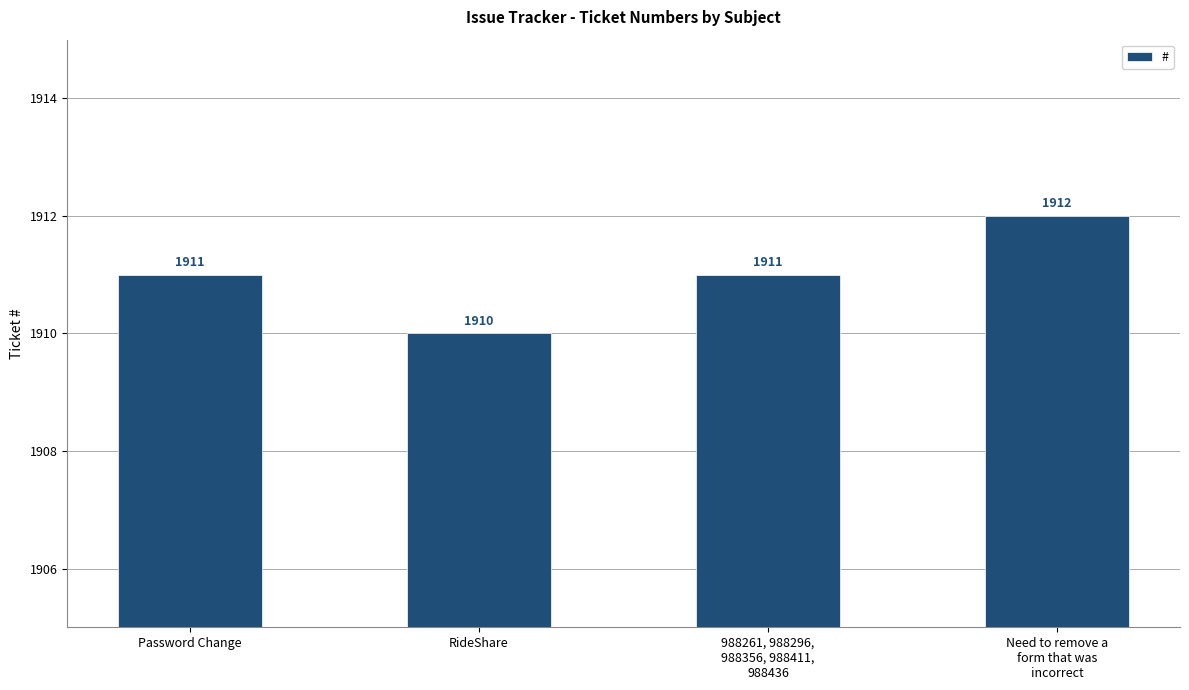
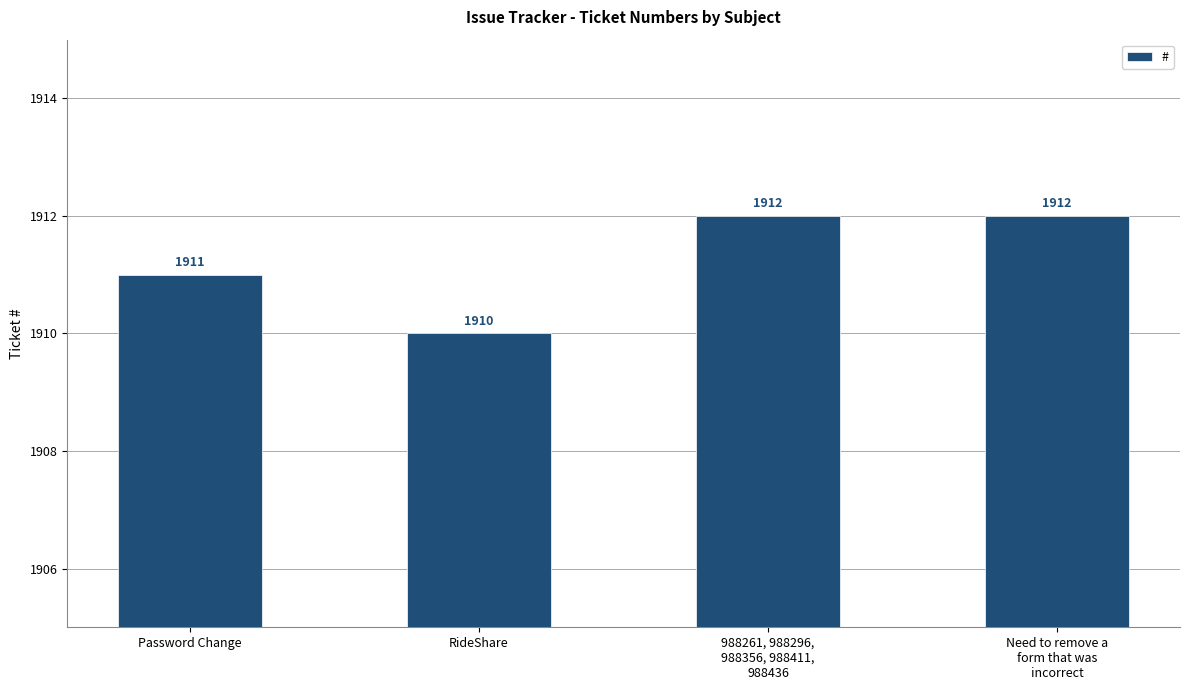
  {
    "Password Change": 1911,
    "RideShare": 1910,
-   "988261, 988296, 988356, 988411, 988436": 1911,
+   "988261, 988296, 988356, 988411, 988436": 1912,
    "Need to remove a form that was incorrect": 1912
  }
